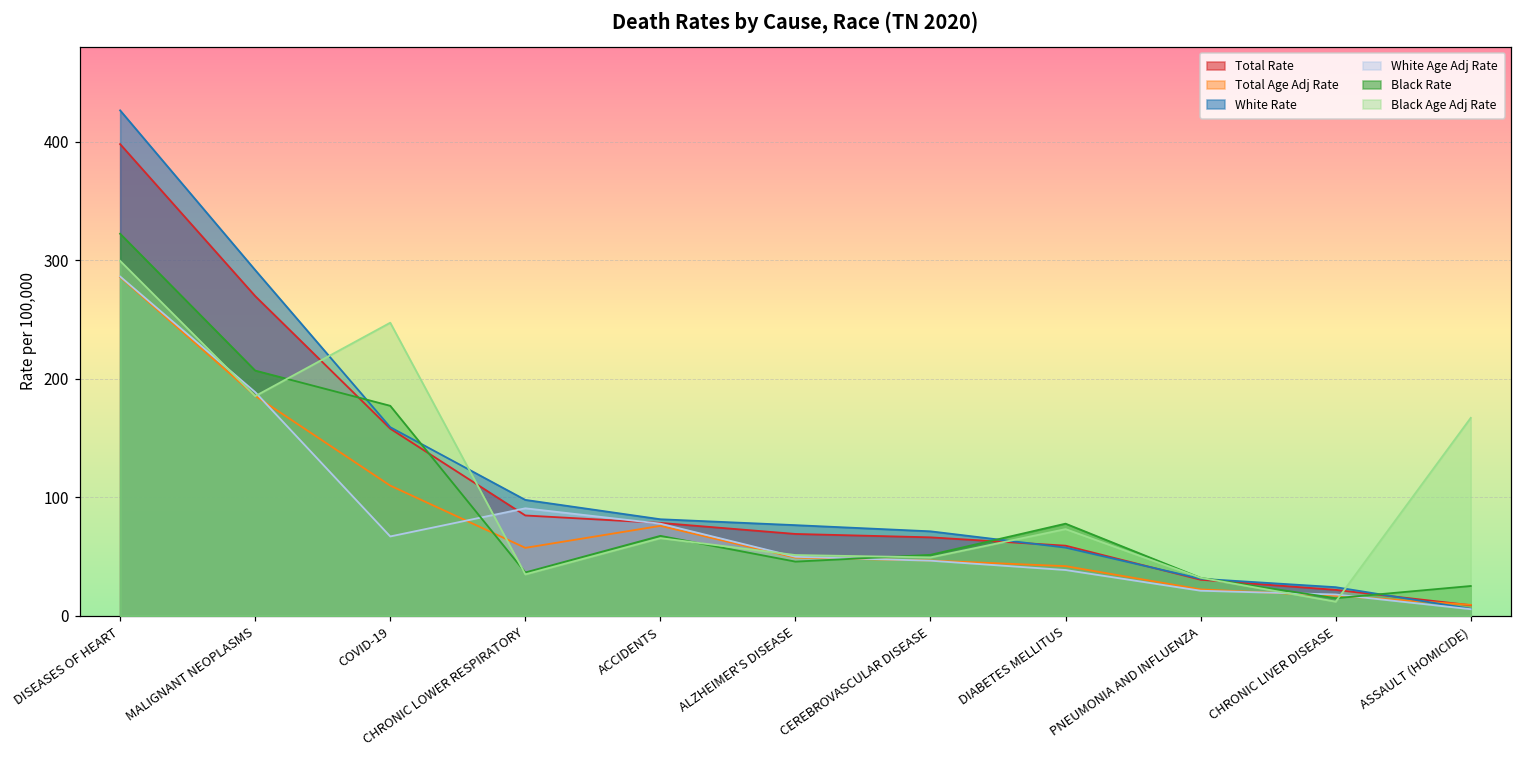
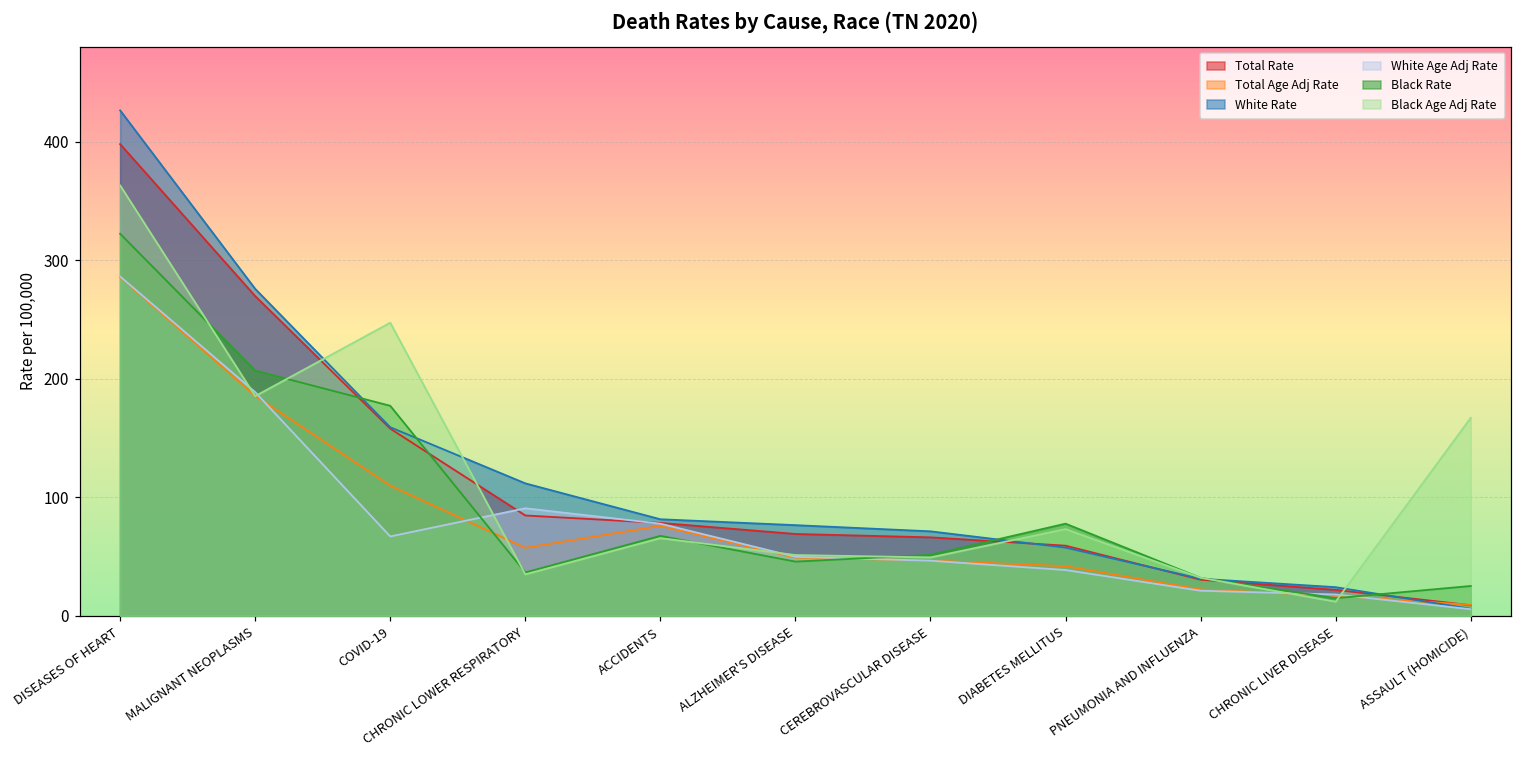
  {
    "White Rate": {
      "DISEASES OF HEART": 426,
-     "MALIGNANT NEOPLASMS": 292,
-     "CHRONIC LOWER RESPIRATORY": 98,
+     "MALIGNANT NEOPLASMS": 276,
+     "CHRONIC LOWER RESPIRATORY": 112,
      "ACCIDENTS": 81,
      "ALZHEIMER'S DISEASE": 76,
      "CEREBROVASCULAR DISEASE": 71
    },
    "White Age Adj Rate": {
      "MALIGNANT NEOPLASMS": 189,
      "COVID-19": 67,
      "CHRONIC LOWER RESPIRATORY": 91,
      "DIABETES MELLITUS": 39
    },
    "Black Rate": {
      "DISEASES OF HEART": 322,
      "MALIGNANT NEOPLASMS": 207,
      "COVID-19": 177,
      "ALZHEIMER'S DISEASE": 46,
      "DIABETES MELLITUS": 78,
      "ASSAULT (HOMICIDE)": 25
    },
    "Black Age Adj Rate": {
-     "DISEASES OF HEART": 299,
+     "DISEASES OF HEART": 363,
      "COVID-19": 247,
      "DIABETES MELLITUS": 73,
      "CHRONIC LIVER DISEASE": 12,
      "ASSAULT (HOMICIDE)": 167
    }
  }
